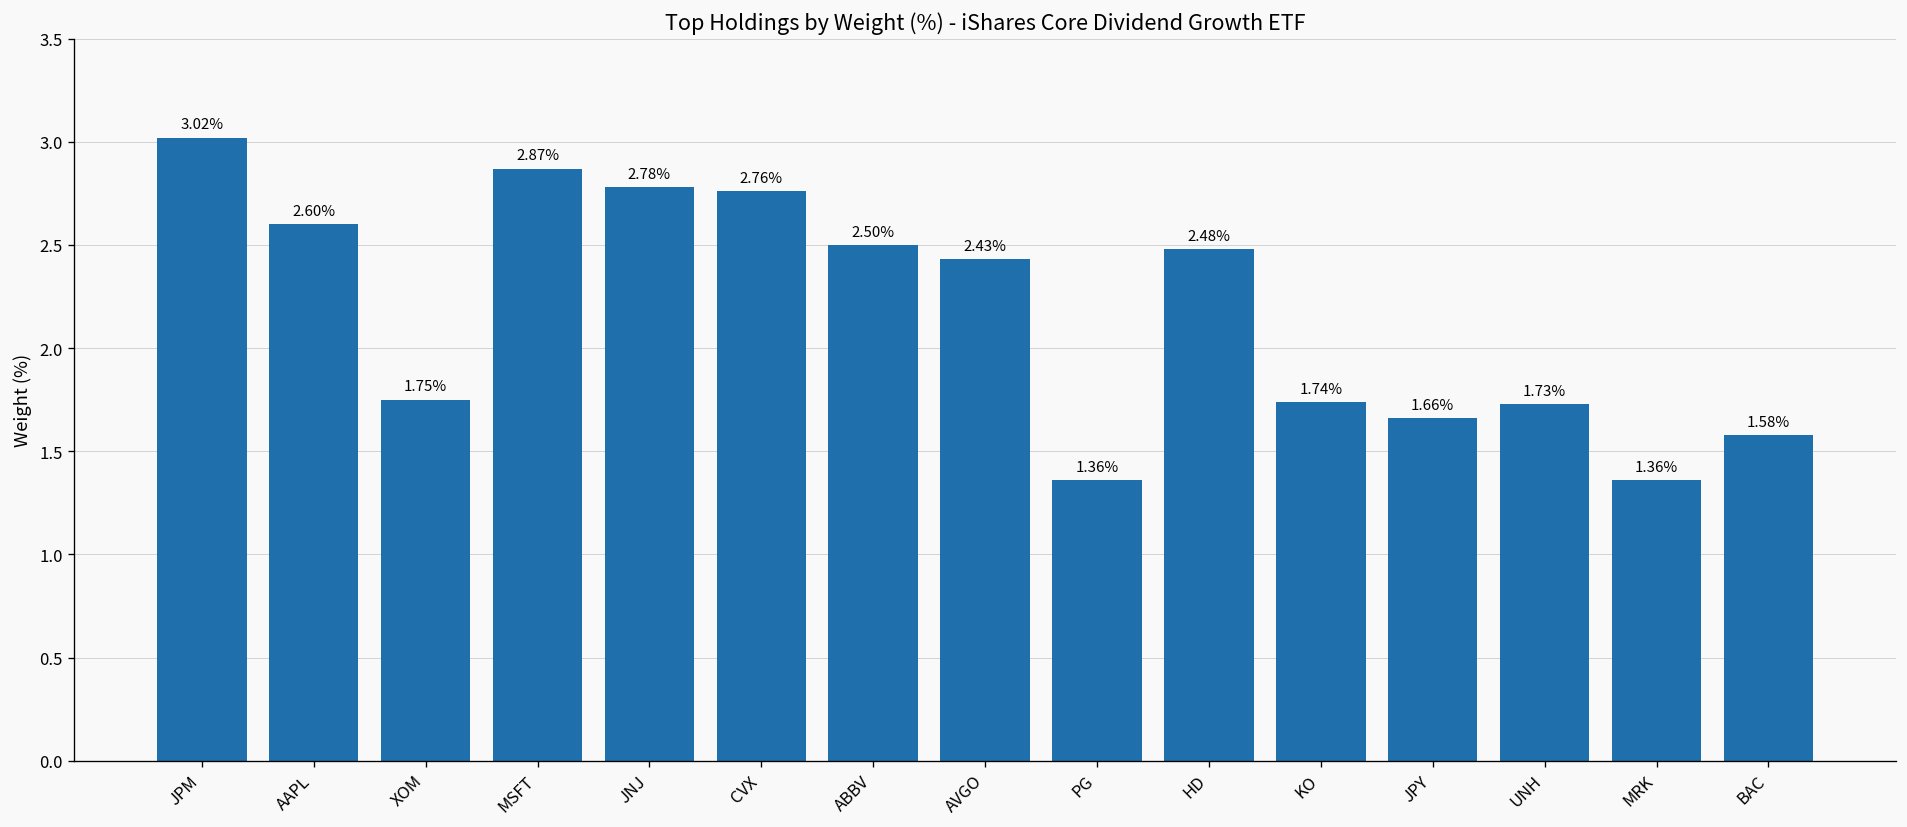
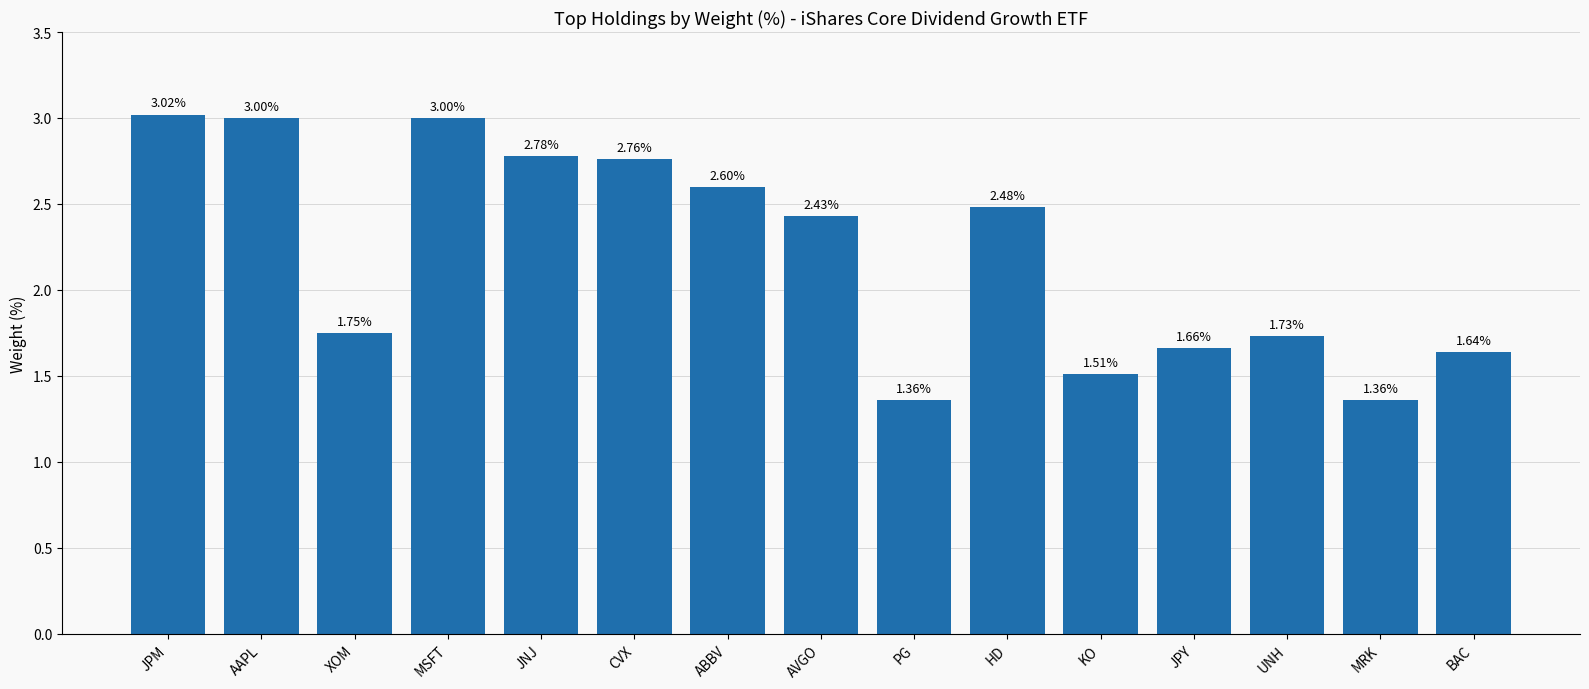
  {
    "JPM": "3.02%",
-   "AAPL": "2.60%",
+   "AAPL": "3.00%",
    "XOM": "1.75%",
-   "MSFT": "2.87%",
+   "MSFT": "3.00%",
    "JNJ": "2.78%",
    "CVX": "2.76%",
-   "ABBV": "2.50%",
+   "ABBV": "2.60%",
    "AVGO": "2.43%",
    "PG": "1.36%",
    "HD": "2.48%",
-   "KO": "1.74%",
+   "KO": "1.51%",
    "JPY": "1.66%",
    "UNH": "1.73%",
    "MRK": "1.36%",
-   "BAC": "1.58%"
+   "BAC": "1.64%"
  }
